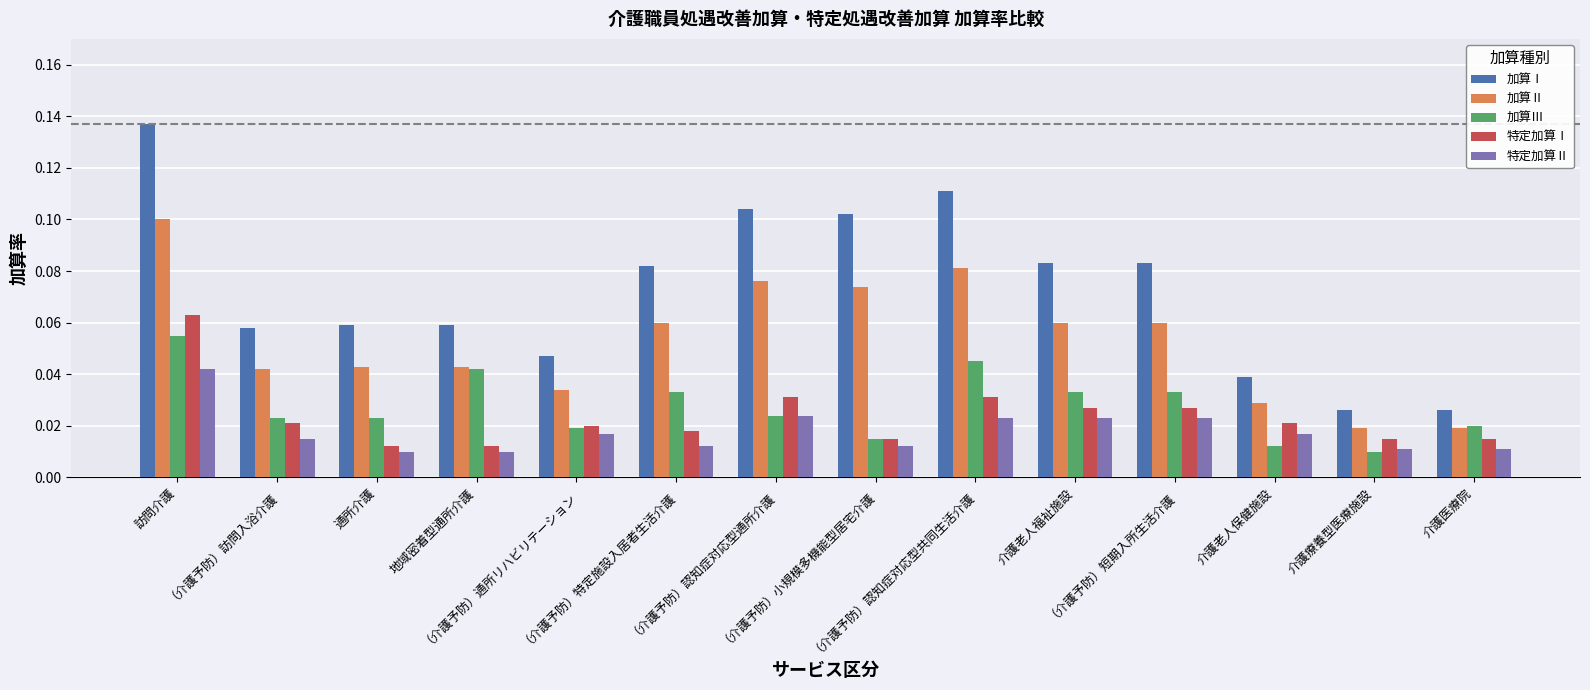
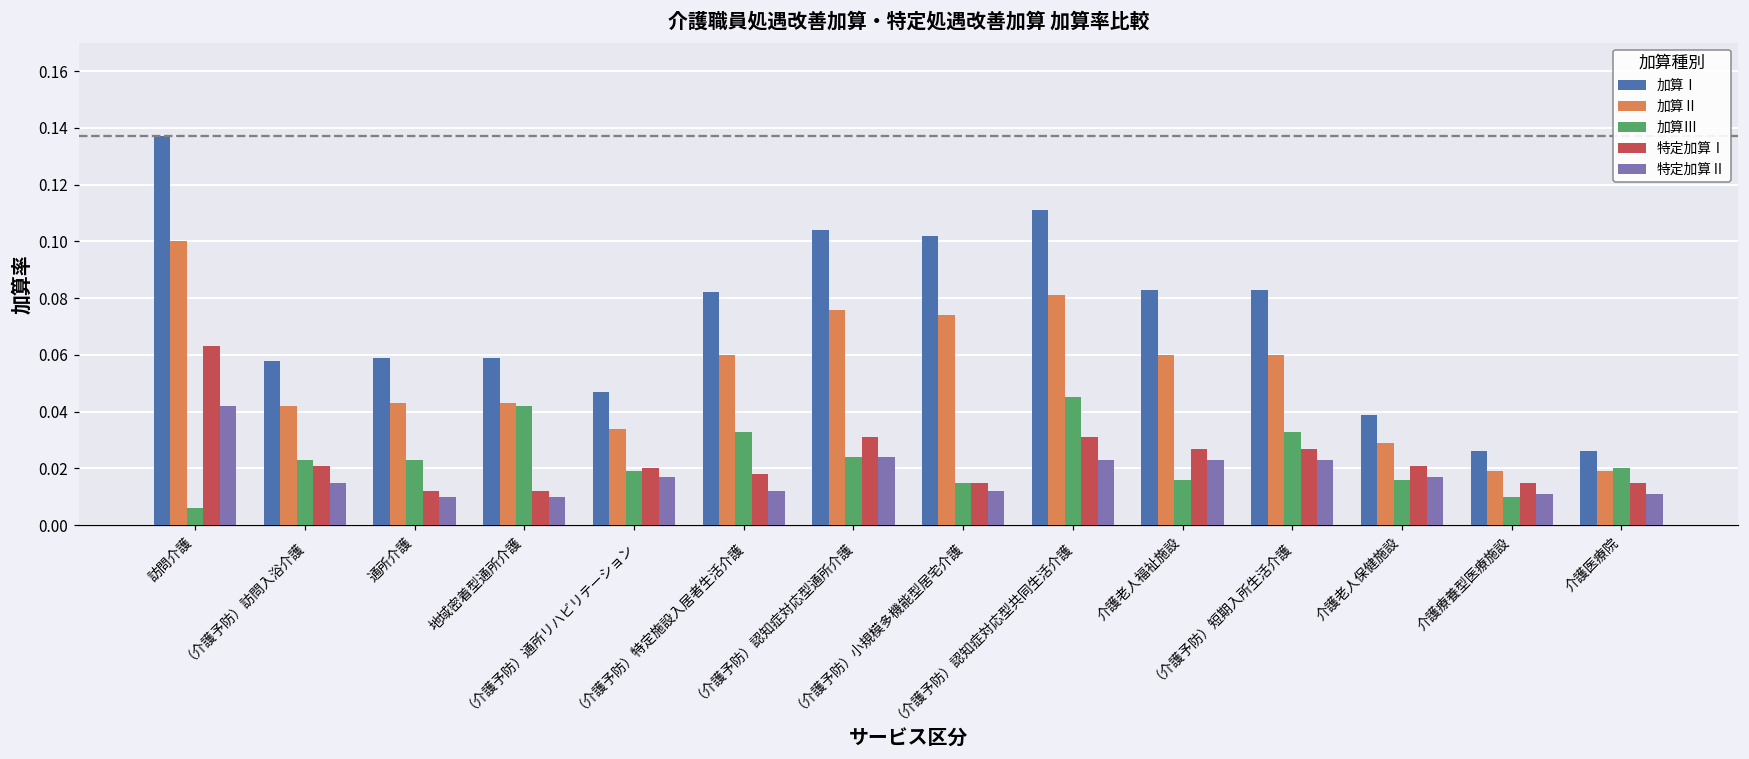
  {
    "加算Ⅲ": {
-     "訪問介護": 0.055,
+     "訪問介護": 0.006,
      "（介護予防）訪問入浴介護": 0.023,
      "通所介護": 0.023,
      "地域密着型通所介護": 0.042,
      "（介護予防）通所リハビリテーション": 0.019,
      "（介護予防）特定施設入居者生活介護": 0.033,
      "（介護予防）認知症対応型通所介護": 0.024,
      "（介護予防）小規模多機能型居宅介護": 0.015,
      "（介護予防）認知症対応型共同生活介護": 0.045,
-     "介護老人福祉施設": 0.033,
+     "介護老人福祉施設": 0.016,
      "（介護予防）短期入所生活介護": 0.033,
-     "介護老人保健施設": 0.012,
+     "介護老人保健施設": 0.016,
      "介護療養型医療施設": 0.010,
      "介護医療院": 0.020
    }
  }
